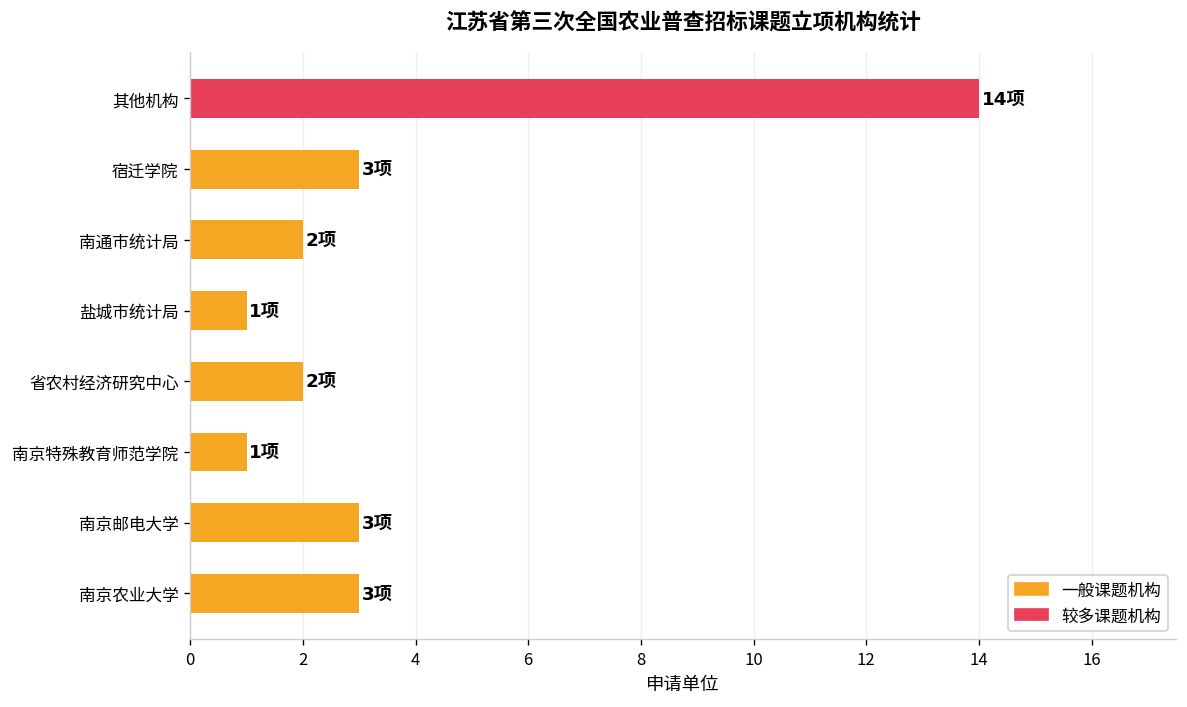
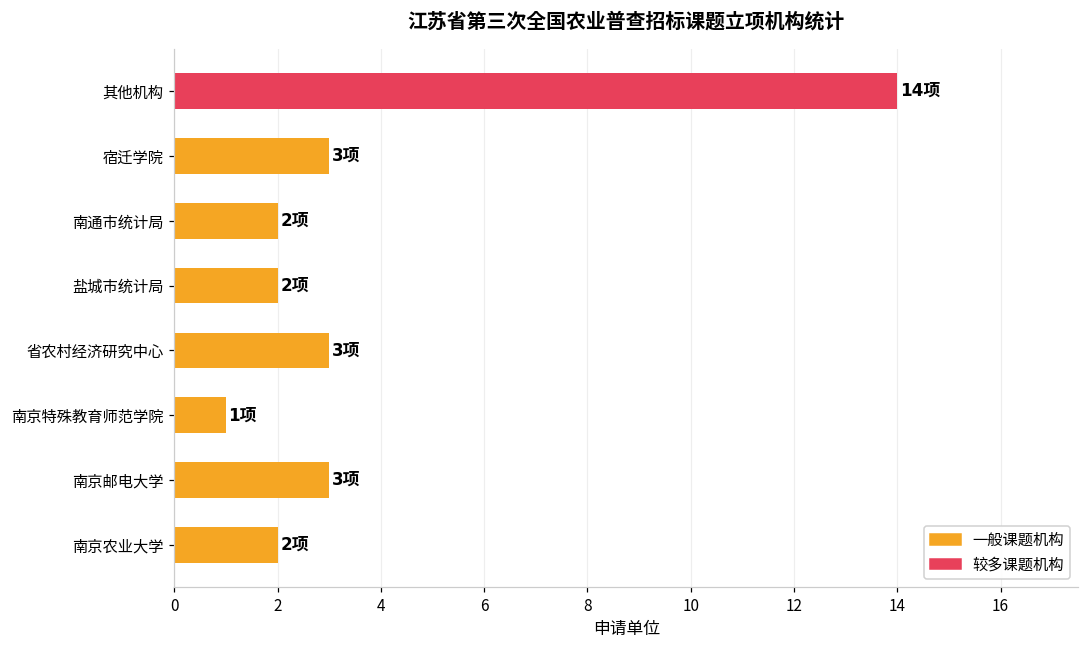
  {
    "其他机构": "14项",
    "宿迁学院": "3项",
    "南通市统计局": "2项",
-   "盐城市统计局": "1项",
-   "省农村经济研究中心": "2项",
+   "盐城市统计局": "2项",
+   "省农村经济研究中心": "3项",
    "南京特殊教育师范学院": "1项",
    "南京邮电大学": "3项",
-   "南京农业大学": "3项"
+   "南京农业大学": "2项"
  }
